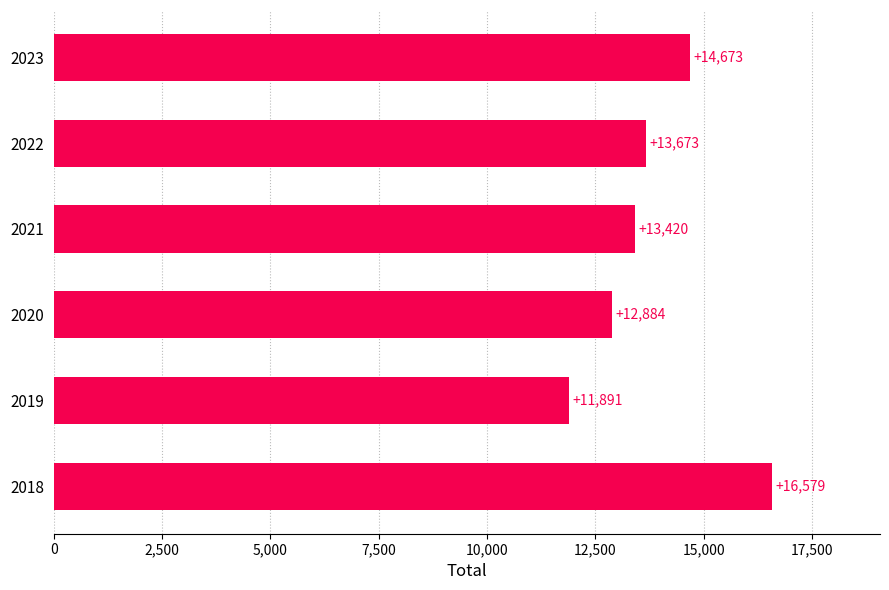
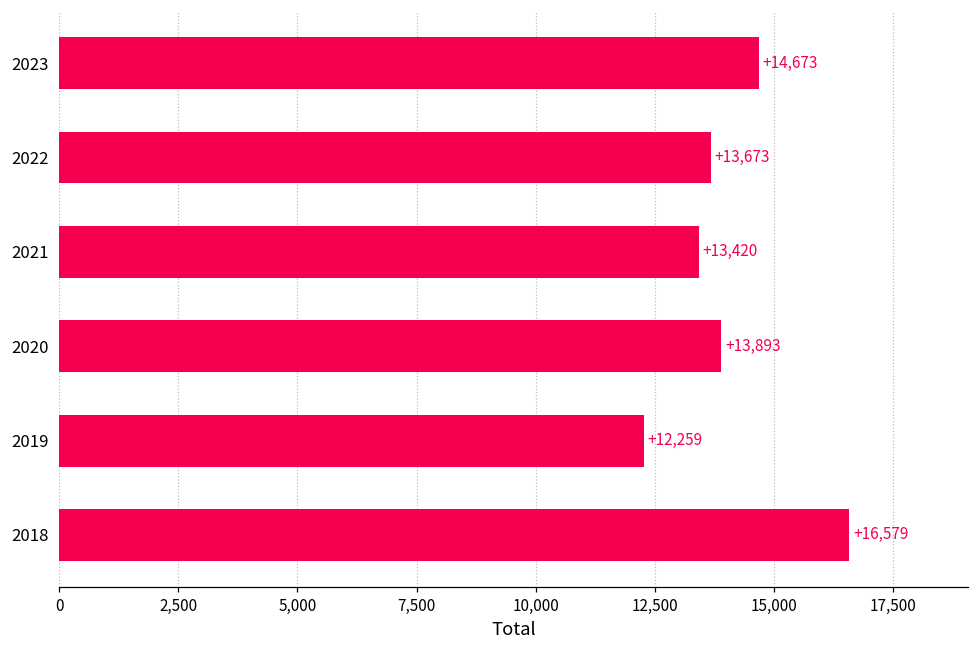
  {
    "2023": "+14,673",
    "2022": "+13,673",
    "2021": "+13,420",
-   "2020": "+12,884",
-   "2019": "+11,891",
+   "2020": "+13,893",
+   "2019": "+12,259",
    "2018": "+16,579"
  }
